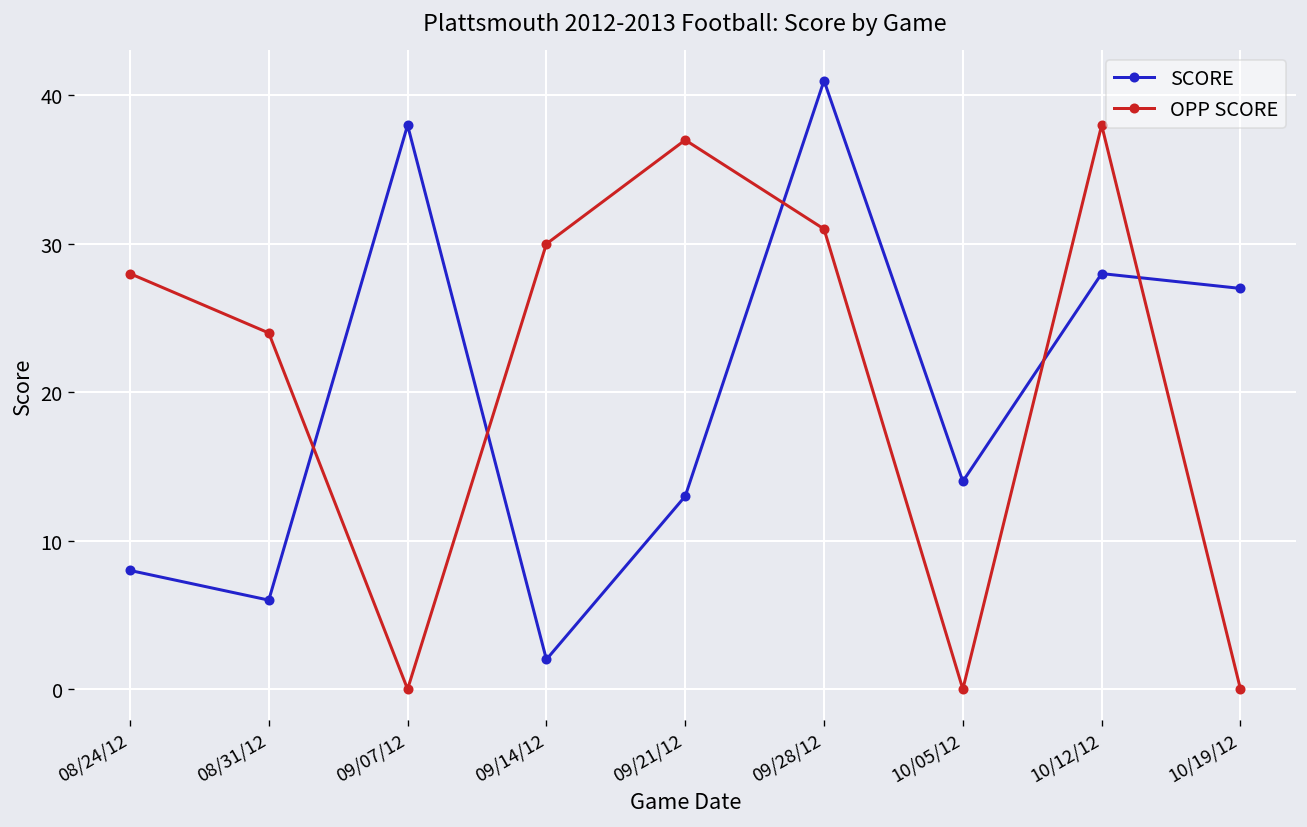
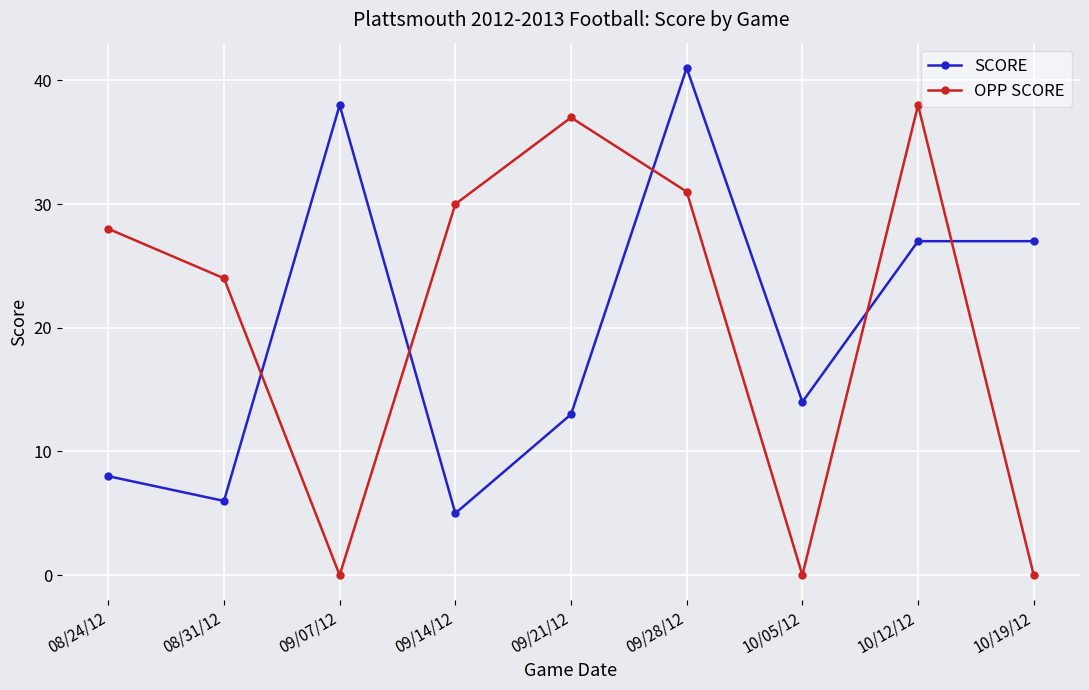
  {
    "SCORE": {
      "08/24/12": 8,
      "08/31/12": 6,
      "09/07/12": 38,
-     "09/14/12": 2,
+     "09/14/12": 5,
      "09/21/12": 13,
      "09/28/12": 41,
      "10/05/12": 14,
-     "10/12/12": 28,
+     "10/12/12": 27,
      "10/19/12": 27
    },
    "OPP SCORE": {
      "08/24/12": 28,
      "08/31/12": 24,
      "09/07/12": 0,
      "09/14/12": 30,
      "09/21/12": 37,
      "09/28/12": 31,
      "10/05/12": 0,
      "10/12/12": 38,
      "10/19/12": 0
    }
  }
